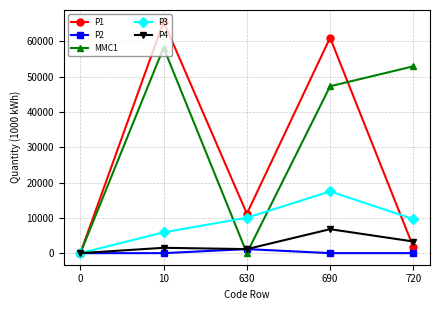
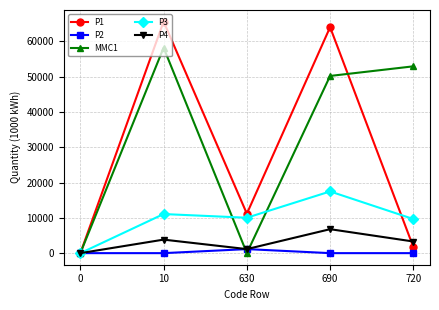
  {
    "P1": {
      "630": 11000,
-     "690": 61000,
+     "690": 64000,
      "720": 2000
    },
    "P2": {
      "10": 0,
      "690": 0,
      "720": 0
    },
    "MMC1": {
      "630": 0,
-     "690": 47000,
+     "690": 50000,
      "720": 53000
    },
    "P3": {
-     "10": 6000,
+     "10": 11000,
      "630": 10000,
      "690": 17000,
      "720": 10000
    },
    "P4": {
-     "10": 2000,
+     "10": 4000,
      "690": 7000,
      "720": 3000
    }
  }
